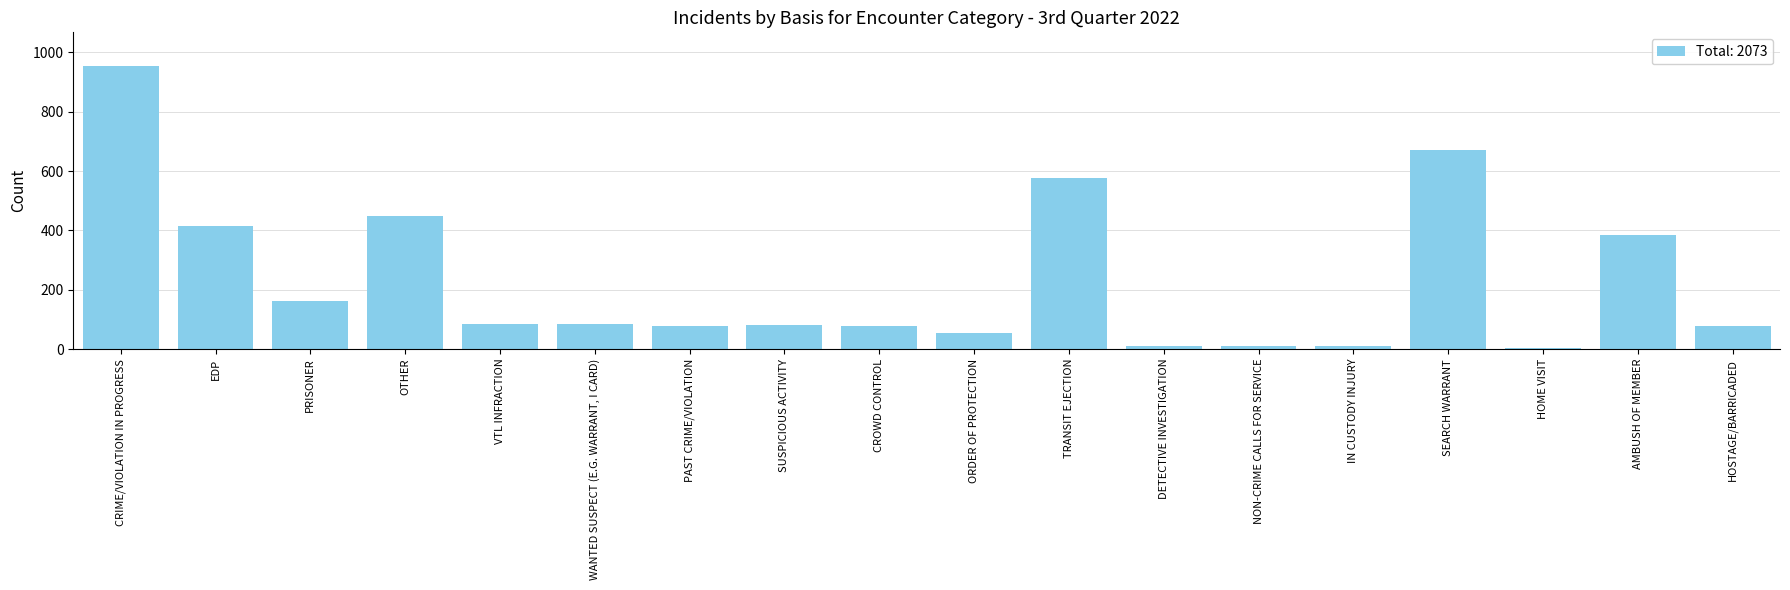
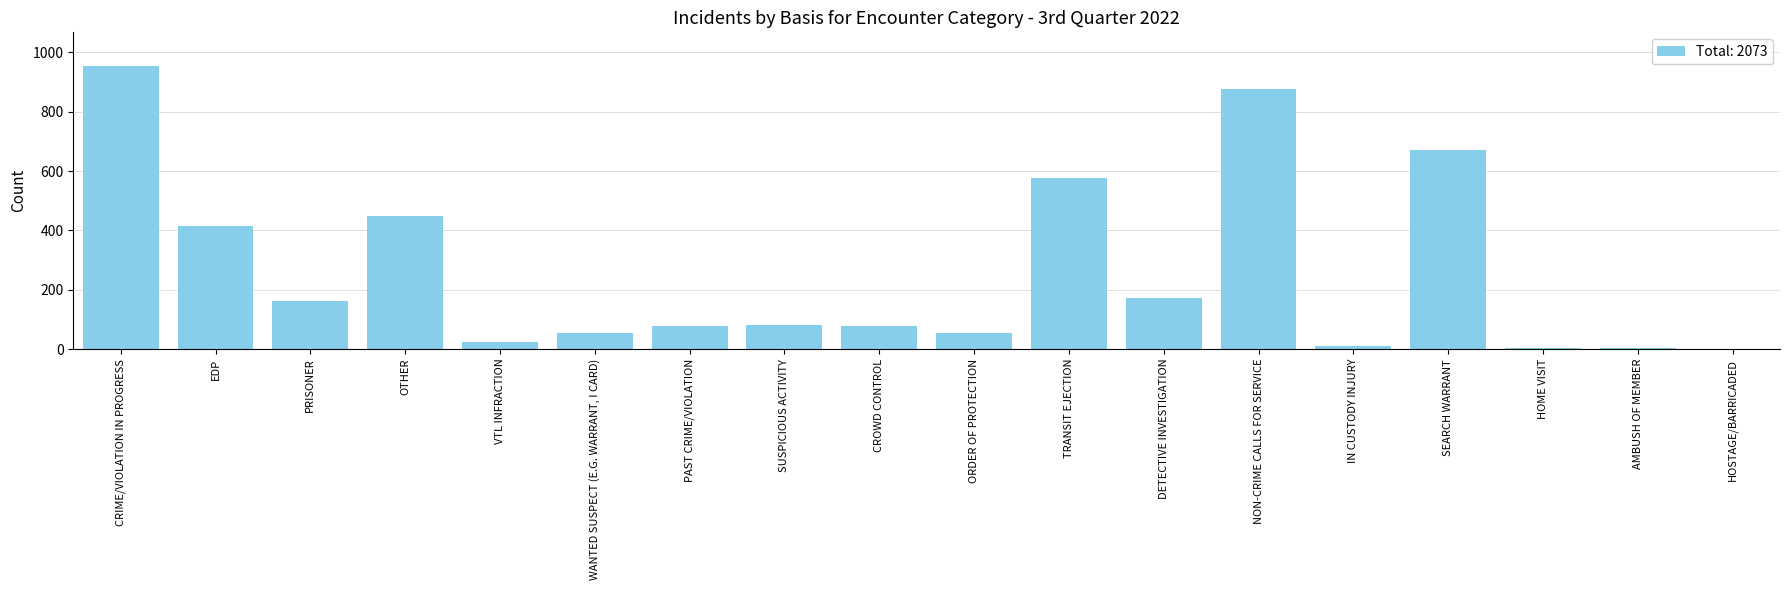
  {
    "CRIME/VIOLATION IN PROGRESS": 950,
    "EDP": 410,
    "PRISONER": 160,
    "OTHER": 450,
-   "VTL INFRACTION": 90,
-   "WANTED SUSPECT (E.G. WARRANT, I CARD)": 80,
+   "VTL INFRACTION": 20,
+   "WANTED SUSPECT (E.G. WARRANT, I CARD)": 50,
    "PAST CRIME/VIOLATION": 80,
    "SUSPICIOUS ACTIVITY": 80,
    "CROWD CONTROL": 80,
    "ORDER OF PROTECTION": 60,
    "TRANSIT EJECTION": 580,
-   "DETECTIVE INVESTIGATION": 10,
-   "NON-CRIME CALLS FOR SERVICE": 10,
+   "DETECTIVE INVESTIGATION": 170,
+   "NON-CRIME CALLS FOR SERVICE": 880,
    "IN CUSTODY INJURY": 10,
    "SEARCH WARRANT": 670,
-   "AMBUSH OF MEMBER": 380,
-   "HOSTAGE/BARRICADED": 80
+   "AMBUSH OF MEMBER": 0,
+   "HOSTAGE/BARRICADED": 0
  }
